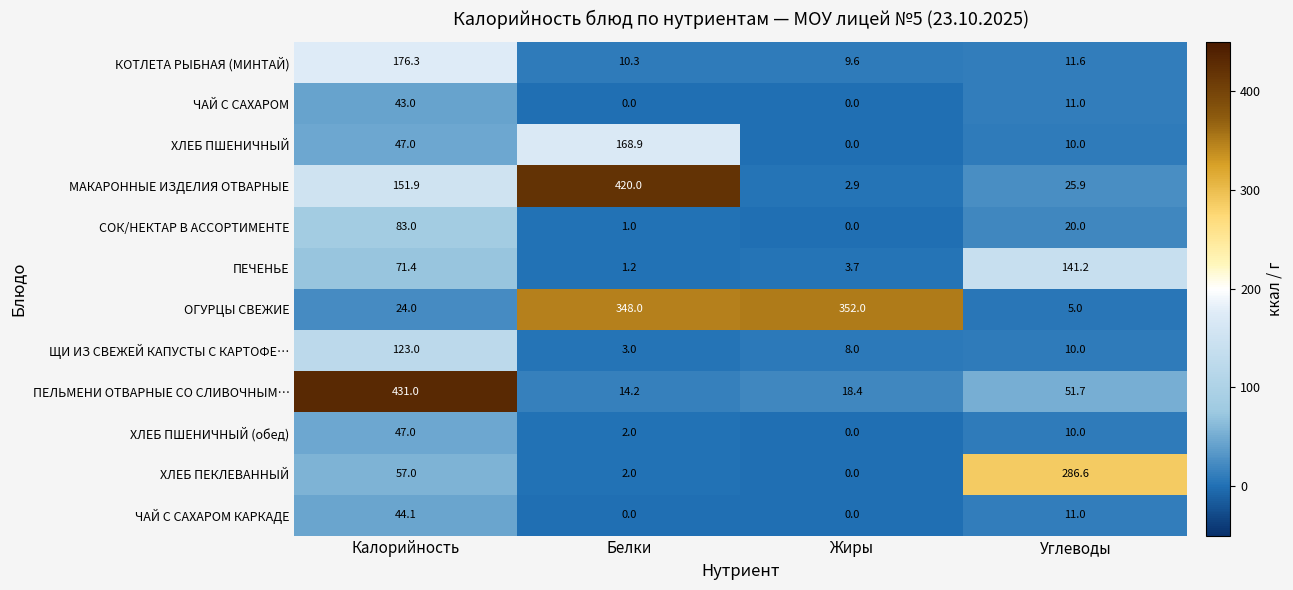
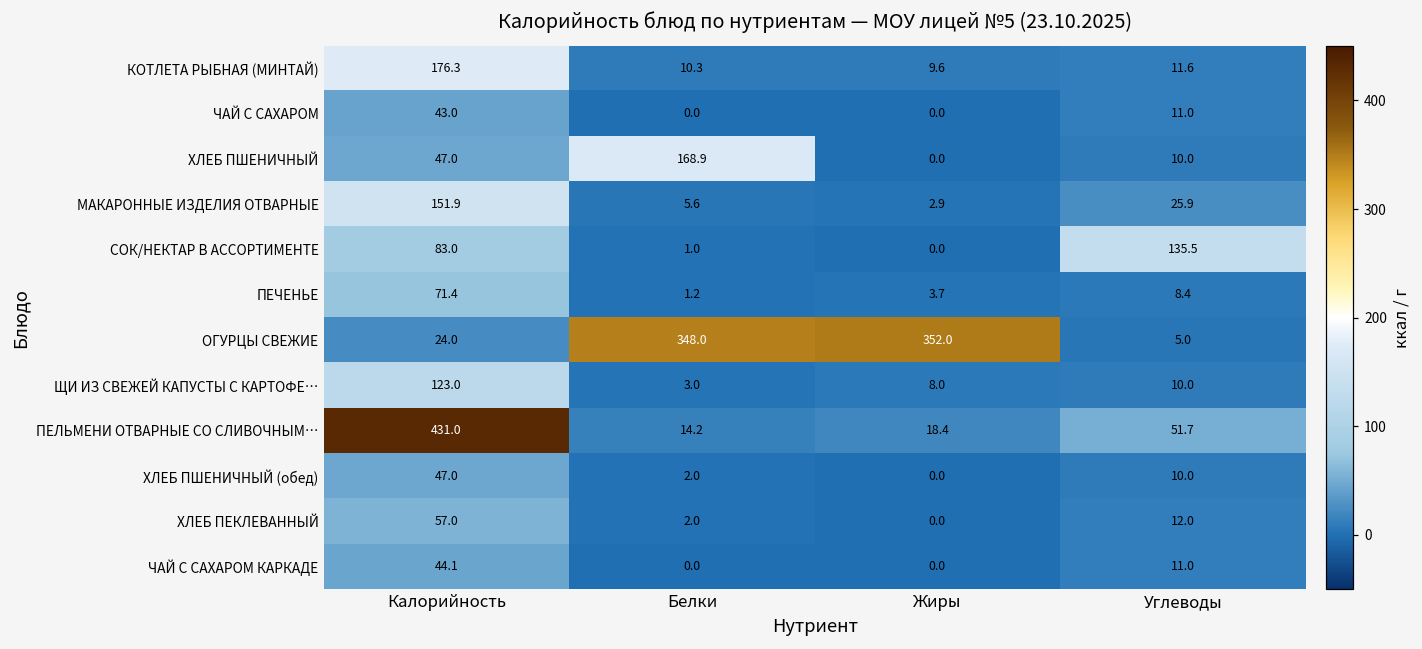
  {
    "КОТЛЕТА РЫБНАЯ (МИНТАЙ)": {
      "Калорийность": 176.3,
      "Белки": 10.3,
      "Жиры": 9.6,
      "Углеводы": 11.6
    },
    "ЧАЙ С САХАРОМ": {
      "Калорийность": 43.0,
      "Белки": 0.0,
      "Жиры": 0.0,
      "Углеводы": 11.0
    },
    "ХЛЕБ ПШЕНИЧНЫЙ": {
      "Калорийность": 47.0,
      "Белки": 168.9,
      "Жиры": 0.0,
      "Углеводы": 10.0
    },
    "МАКАРОННЫЕ ИЗДЕЛИЯ ОТВАРНЫЕ": {
      "Калорийность": 151.9,
-     "Белки": 420.0,
+     "Белки": 5.6,
      "Жиры": 2.9,
      "Углеводы": 25.9
    },
    "СОК/НЕКТАР В АССОРТИМЕНТЕ": {
      "Калорийность": 83.0,
      "Белки": 1.0,
      "Жиры": 0.0,
-     "Углеводы": 20.0
+     "Углеводы": 135.5
    },
    "ПЕЧЕНЬЕ": {
      "Калорийность": 71.4,
      "Белки": 1.2,
      "Жиры": 3.7,
-     "Углеводы": 141.2
+     "Углеводы": 8.4
    },
    "ОГУРЦЫ СВЕЖИЕ": {
      "Калорийность": 24.0,
      "Белки": 348.0,
      "Жиры": 352.0,
      "Углеводы": 5.0
    },
    "ЩИ ИЗ СВЕЖЕЙ КАПУСТЫ С КАРТОФЕ…": {
      "Калорийность": 123.0,
      "Белки": 3.0,
      "Жиры": 8.0,
      "Углеводы": 10.0
    },
    "ПЕЛЬМЕНИ ОТВАРНЫЕ СО СЛИВОЧНЫМ…": {
      "Калорийность": 431.0,
      "Белки": 14.2,
      "Жиры": 18.4,
      "Углеводы": 51.7
    },
    "ХЛЕБ ПШЕНИЧНЫЙ (обед)": {
      "Калорийность": 47.0,
      "Белки": 2.0,
      "Жиры": 0.0,
      "Углеводы": 10.0
    },
    "ХЛЕБ ПЕКЛЕВАННЫЙ": {
      "Калорийность": 57.0,
      "Белки": 2.0,
      "Жиры": 0.0,
-     "Углеводы": 286.6
+     "Углеводы": 12.0
    },
    "ЧАЙ С САХАРОМ КАРКАДЕ": {
      "Калорийность": 44.1,
      "Белки": 0.0,
      "Жиры": 0.0,
      "Углеводы": 11.0
    }
  }
